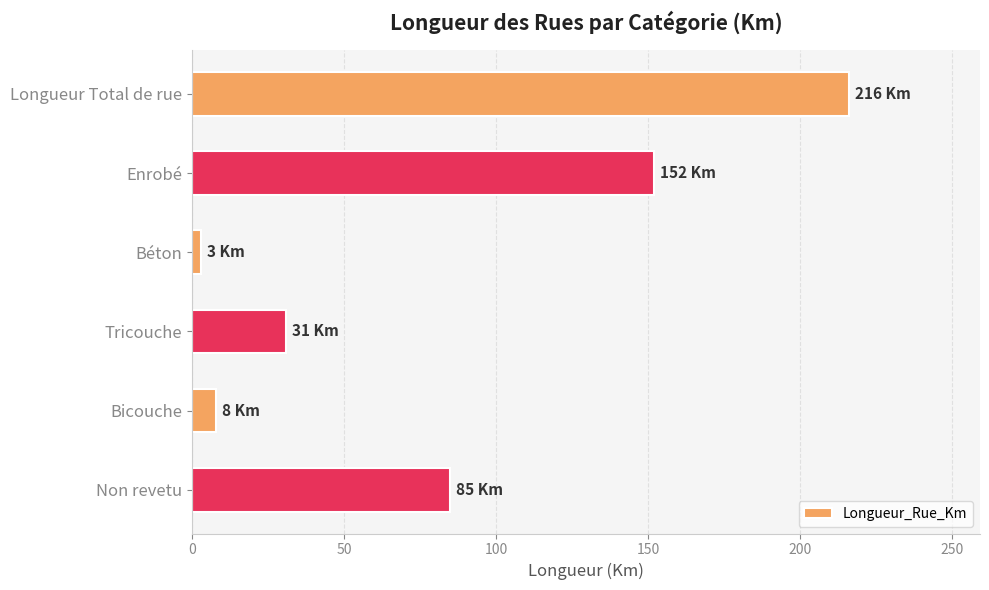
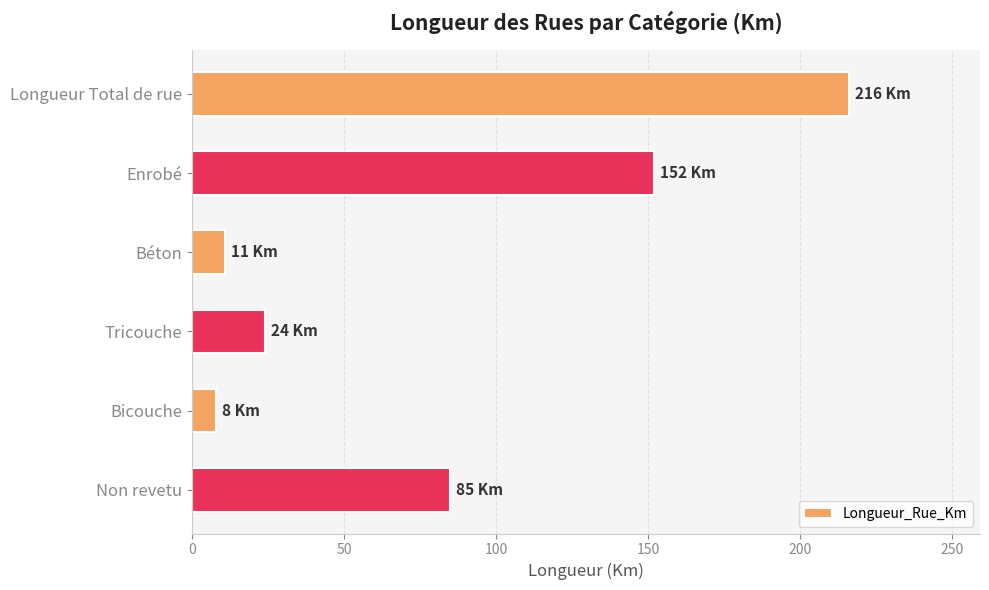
  {
    "Longueur Total de rue": 216,
    "Enrobé": 152,
-   "Béton": 3,
-   "Tricouche": 31,
+   "Béton": 11,
+   "Tricouche": 24,
    "Bicouche": 8,
    "Non revetu": 85
  }
